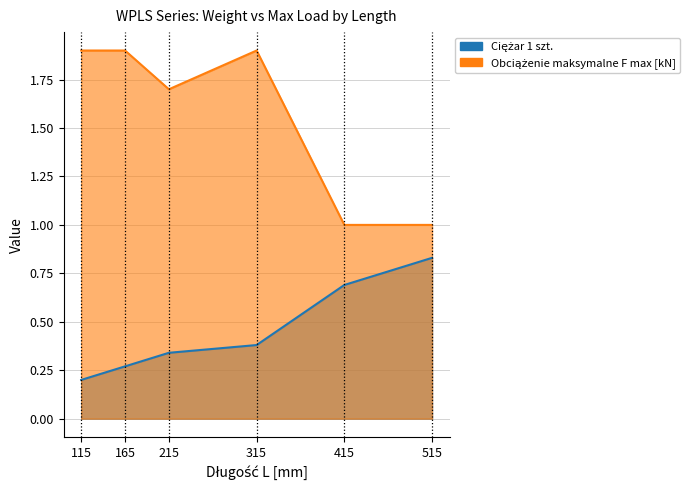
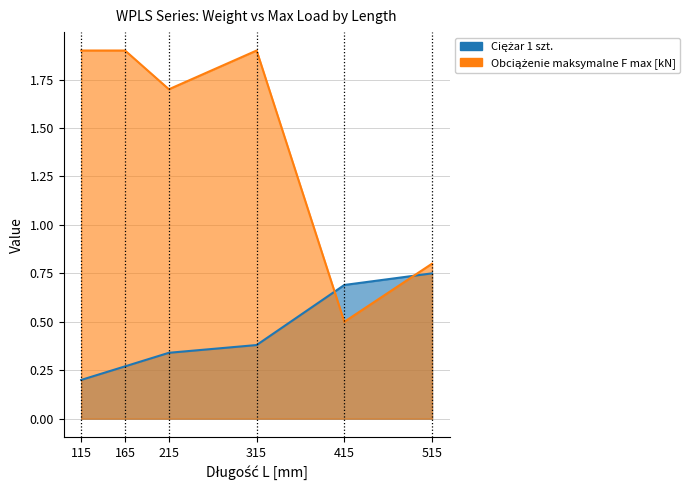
  {
    "Ciężar 1 szt.": {
      "115": 0.20,
      "165": 0.27,
      "215": 0.34,
      "315": 0.38,
      "415": 0.69,
-     "515": 0.83
+     "515": 0.75
    },
    "Obciążenie maksymalne F max [kN]": {
      "115": 1.9,
      "165": 1.9,
      "215": 1.7,
      "315": 1.9,
-     "415": 1.0,
-     "515": 1.0
+     "415": 0.5,
+     "515": 0.8
    }
  }
